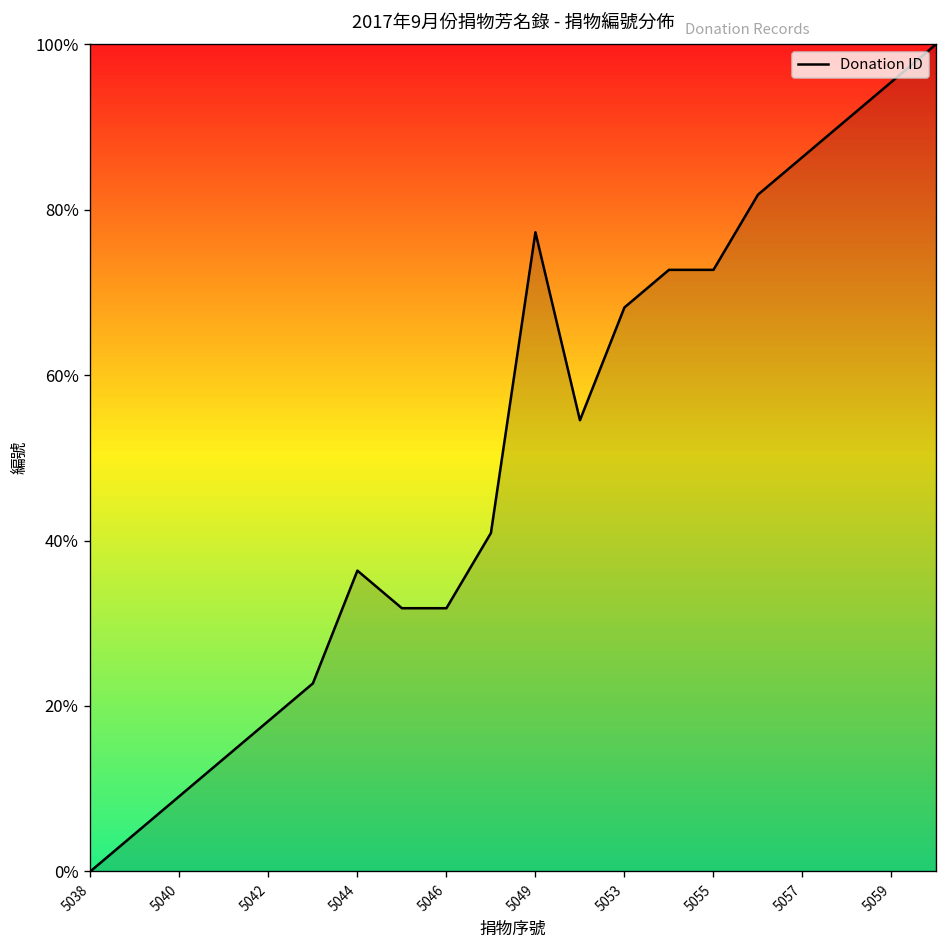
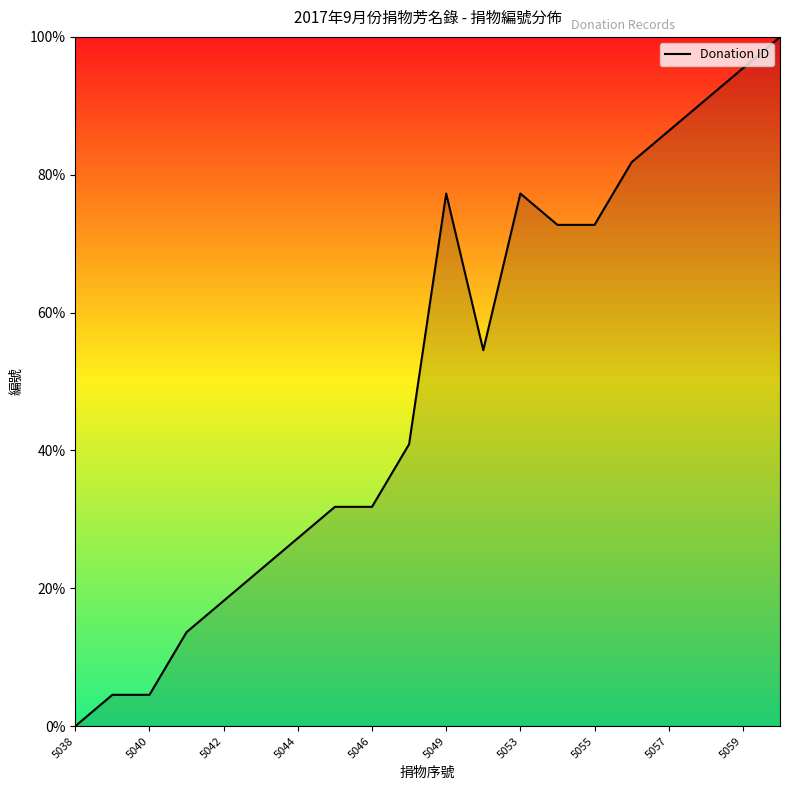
  {
    "5038": "0%",
-   "5040": "9%",
+   "5040": "5%",
    "5042": "18%",
-   "5044": "36%",
+   "5044": "27%",
    "5046": "32%",
    "5049": "77%",
-   "5053": "68%",
+   "5053": "77%",
    "5055": "73%",
    "5057": "86%",
    "5059": "95%"
  }
